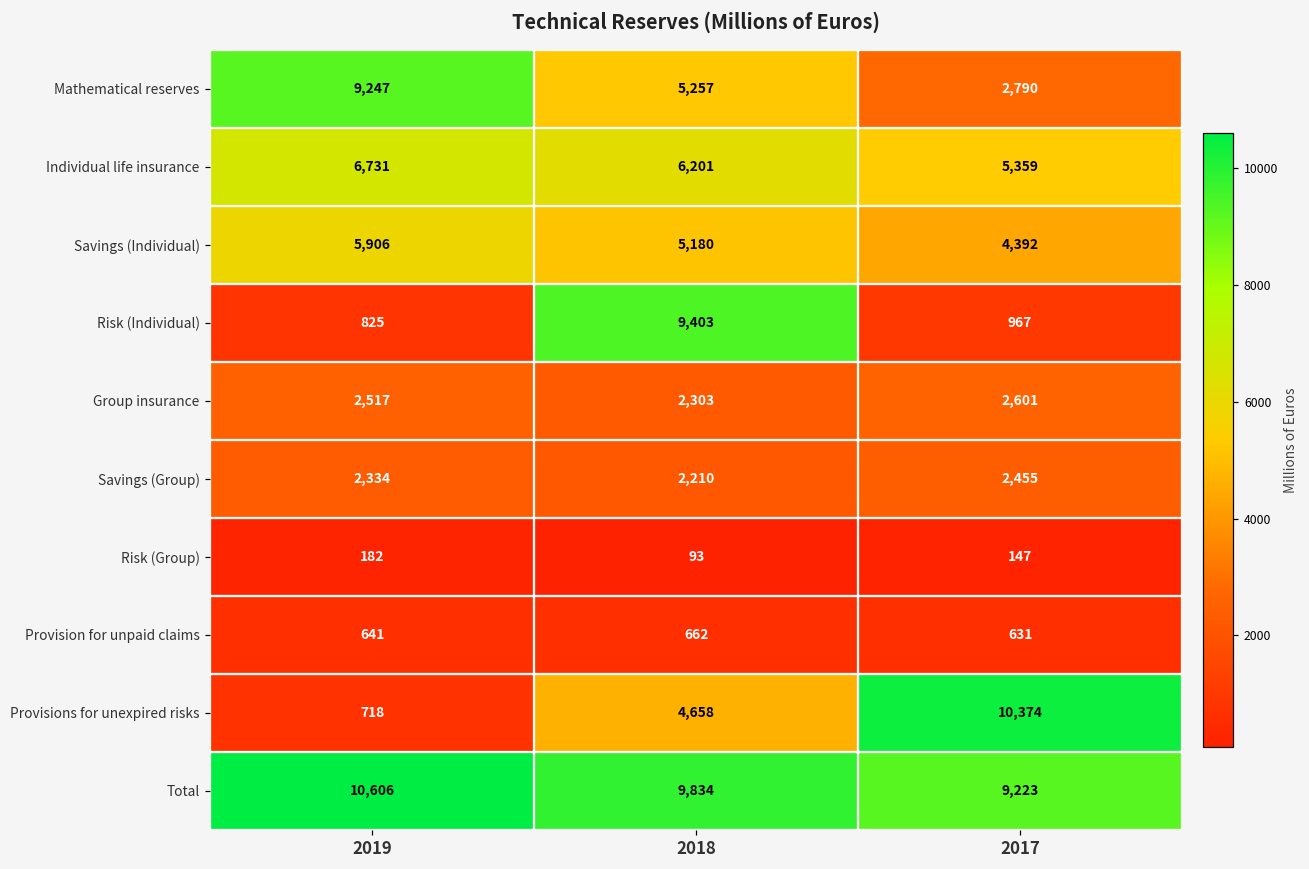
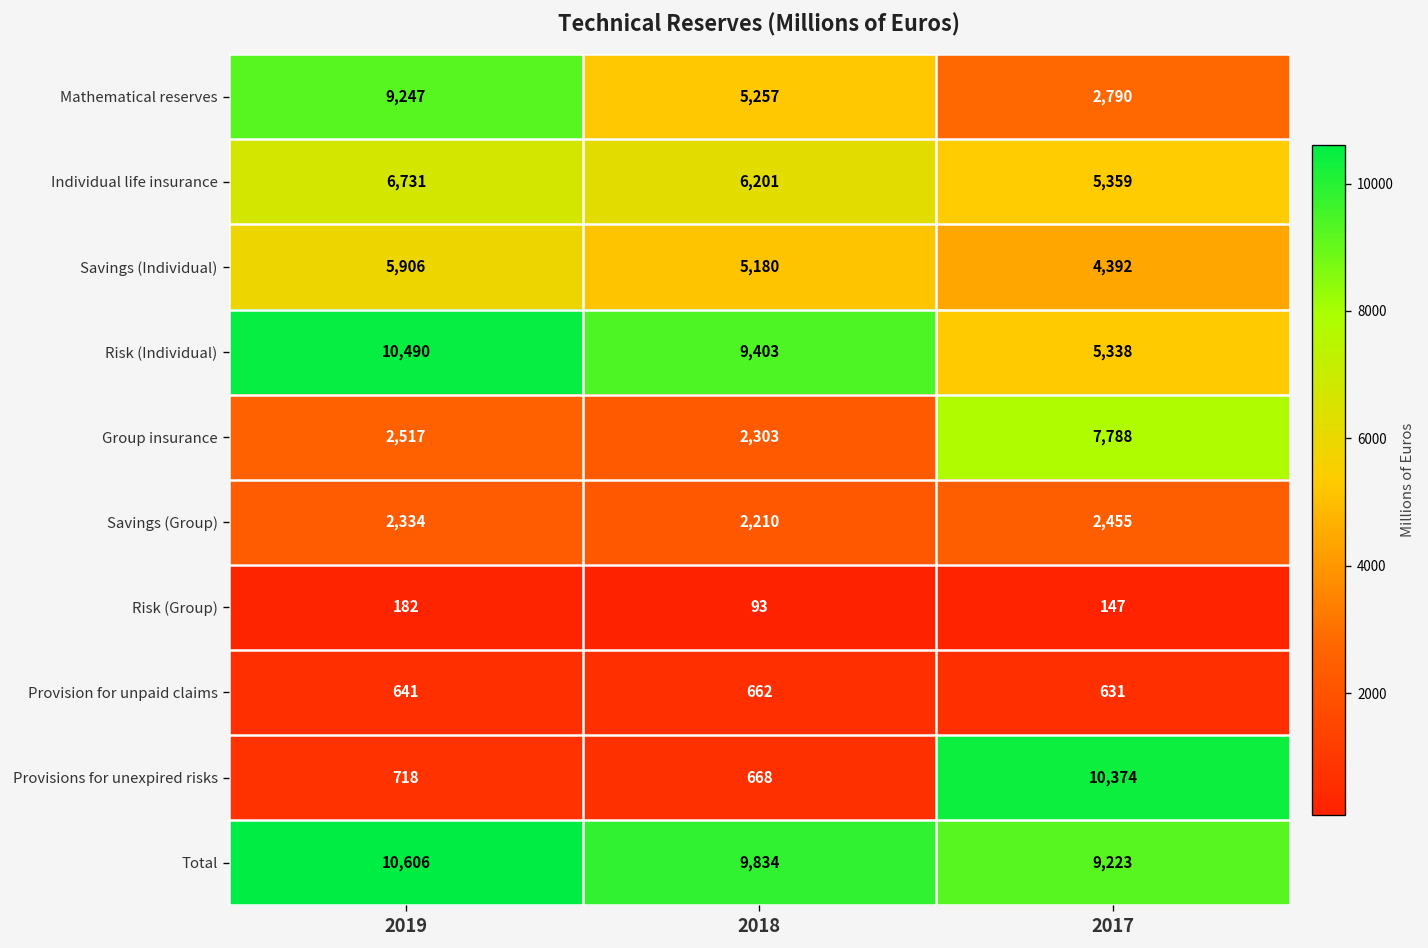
  {
    "Mathematical reserves": {
      "2019": "9,247",
      "2018": "5,257",
      "2017": "2,790"
    },
    "Individual life insurance": {
      "2019": "6,731",
      "2018": "6,201",
      "2017": "5,359"
    },
    "Savings (Individual)": {
      "2019": "5,906",
      "2018": "5,180",
      "2017": "4,392"
    },
    "Risk (Individual)": {
-     "2019": "825",
+     "2019": "10,490",
      "2018": "9,403",
-     "2017": "967"
+     "2017": "5,338"
    },
    "Group insurance": {
      "2019": "2,517",
      "2018": "2,303",
-     "2017": "2,601"
+     "2017": "7,788"
    },
    "Savings (Group)": {
      "2019": "2,334",
      "2018": "2,210",
      "2017": "2,455"
    },
    "Risk (Group)": {
      "2019": "182",
      "2018": "93",
      "2017": "147"
    },
    "Provision for unpaid claims": {
      "2019": "641",
      "2018": "662",
      "2017": "631"
    },
    "Provisions for unexpired risks": {
      "2019": "718",
-     "2018": "4,658",
+     "2018": "668",
      "2017": "10,374"
    },
    "Total": {
      "2019": "10,606",
      "2018": "9,834",
      "2017": "9,223"
    }
  }
